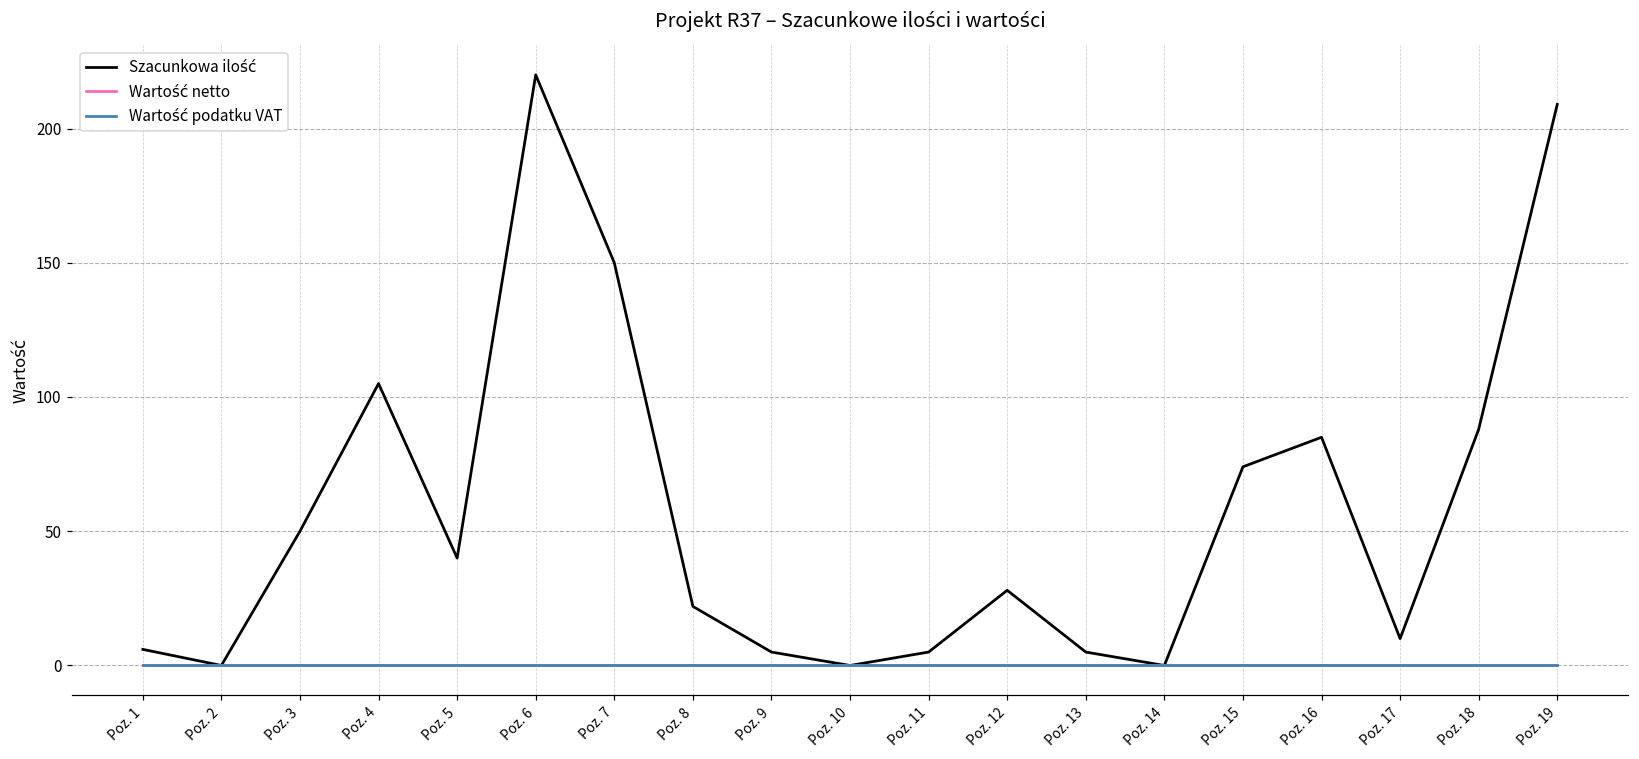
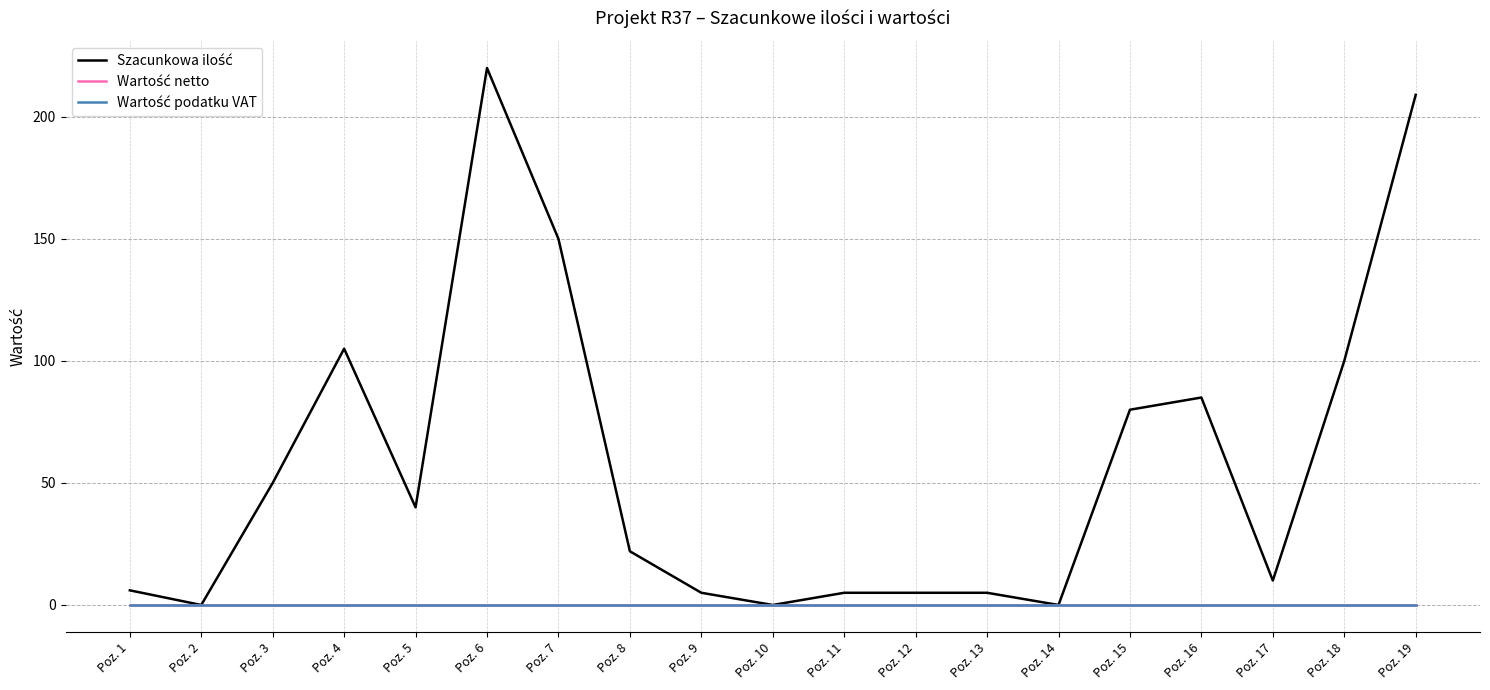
  {
    "Szacunkowa ilość": {
      "Poz. 1": 6,
      "Poz. 3": 50,
      "Poz. 4": 105,
      "Poz. 5": 40,
      "Poz. 6": 220,
      "Poz. 7": 150,
      "Poz. 8": 22,
      "Poz. 9": 5,
      "Poz. 11": 5,
-     "Poz. 12": 28,
+     "Poz. 12": 5,
      "Poz. 13": 5,
-     "Poz. 15": 74,
+     "Poz. 15": 80,
      "Poz. 16": 85,
      "Poz. 17": 10,
-     "Poz. 18": 88,
+     "Poz. 18": 100,
      "Poz. 19": 209
    },
    "Wartość podatku VAT": {
      "Poz. 1": 0,
      "Poz. 3": 0,
      "Poz. 4": 0,
      "Poz. 5": 0,
      "Poz. 6": 0,
      "Poz. 7": 0,
      "Poz. 8": 0,
      "Poz. 9": 0,
      "Poz. 11": 0,
      "Poz. 12": 0,
      "Poz. 13": 0,
      "Poz. 15": 0,
      "Poz. 16": 0,
      "Poz. 17": 0,
      "Poz. 18": 0,
      "Poz. 19": 0
    }
  }
